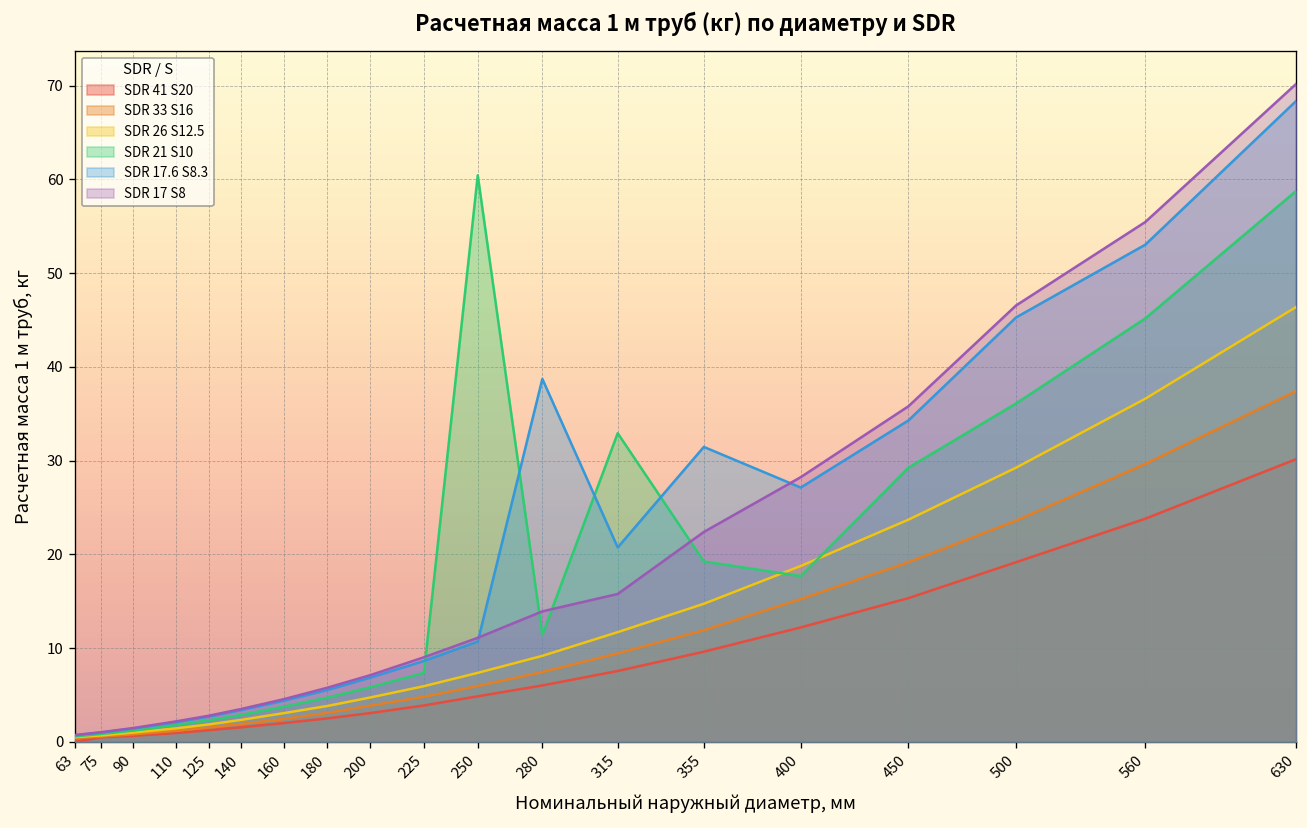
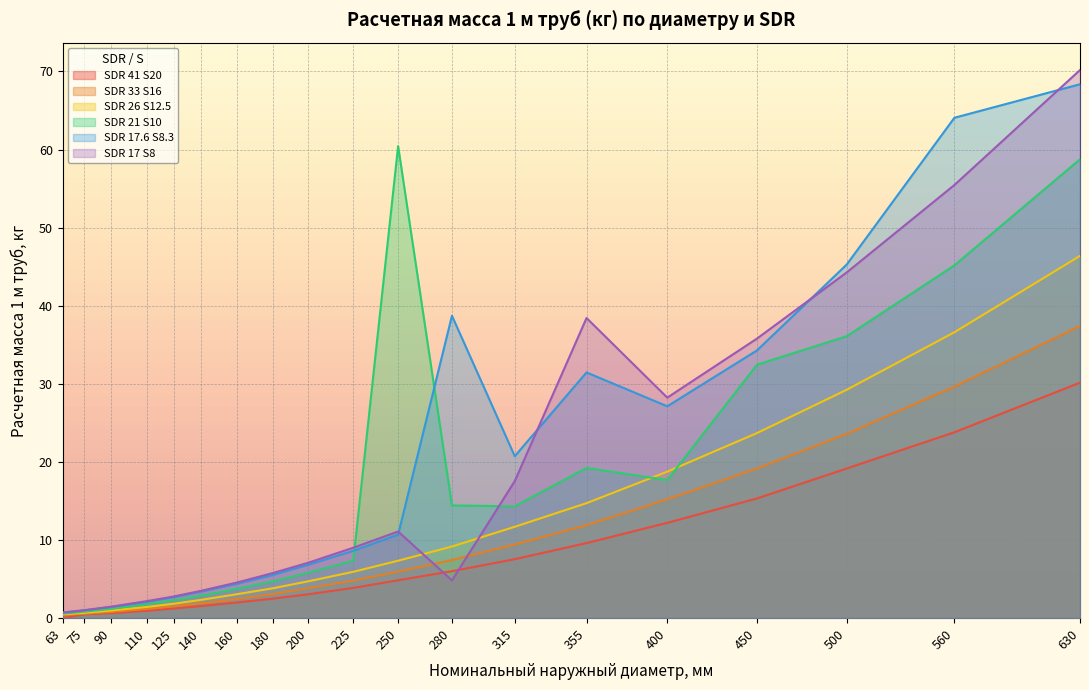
  {
    "SDR 21 S10": {
      "125": 2,
      "140": 3,
      "160": 4,
      "180": 5,
      "200": 6,
      "225": 7,
      "250": 60,
-     "280": 11,
-     "315": 33,
+     "280": 14,
+     "315": 14,
      "355": 19,
      "400": 18,
-     "450": 29,
+     "450": 32,
      "500": 36,
      "560": 45,
      "630": 59
    },
    "SDR 17.6 S8.3": {
      "225": 9,
      "250": 11,
      "280": 39,
      "315": 21,
      "355": 31,
      "400": 27,
      "450": 34,
      "500": 45,
-     "560": 53,
+     "560": 64,
      "630": 68
    },
    "SDR 17 S8": {
      "225": 9,
      "250": 11,
-     "280": 14,
-     "315": 16,
-     "355": 22,
+     "280": 5,
+     "315": 18,
+     "355": 38,
      "400": 28,
      "450": 36,
-     "500": 47,
+     "500": 44,
      "560": 55,
      "630": 70
    }
  }
